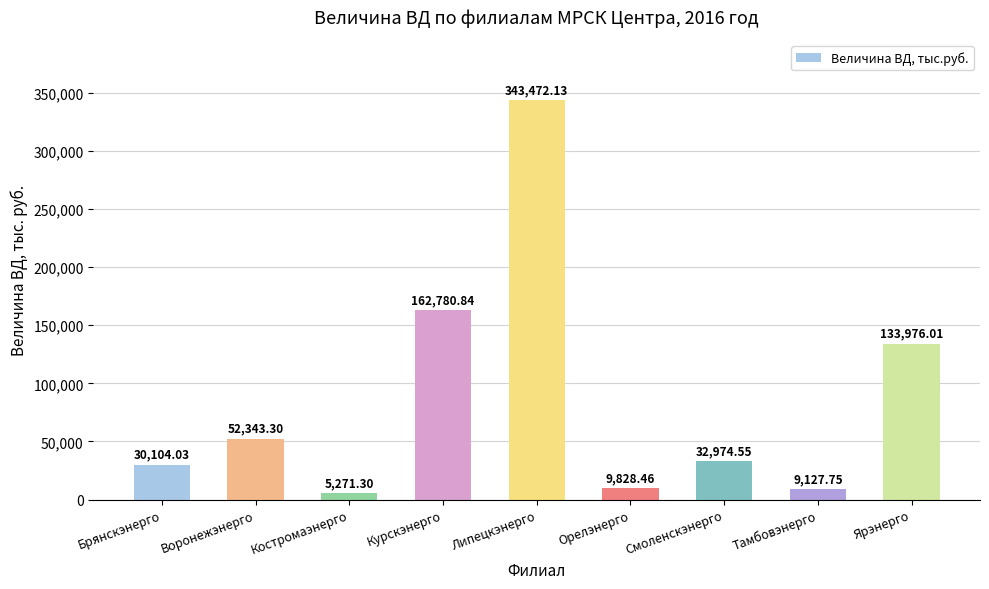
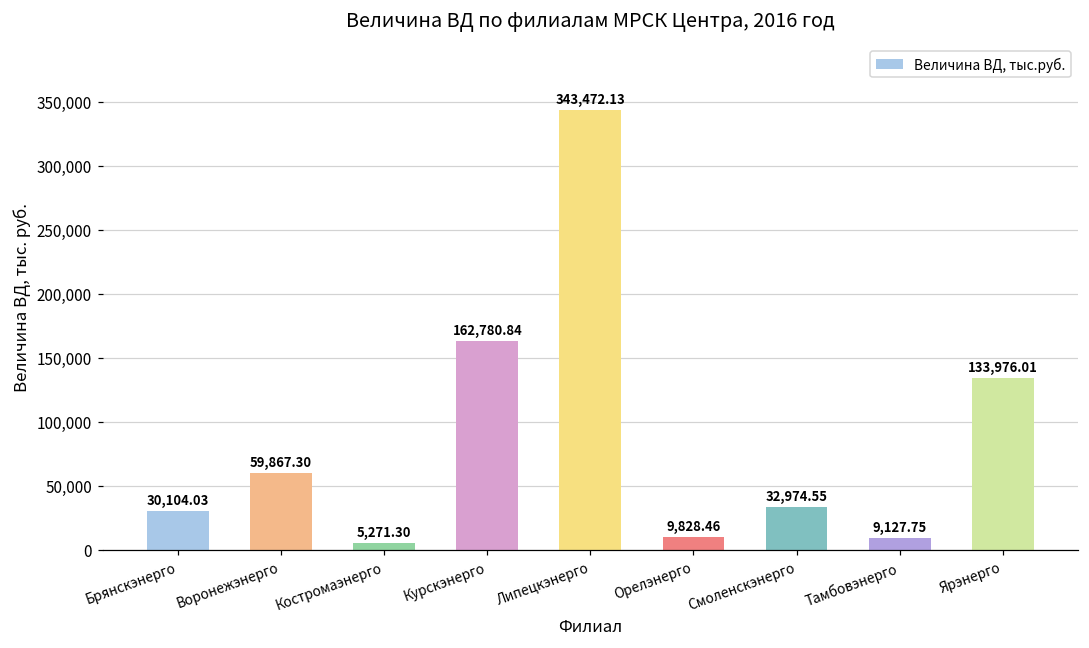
  {
    "Брянскэнерго": "30,104.03",
-   "Воронежэнерго": "52,343.30",
+   "Воронежэнерго": "59,867.30",
    "Костромаэнерго": "5,271.30",
    "Курскэнерго": "162,780.84",
    "Липецкэнерго": "343,472.13",
    "Орелэнерго": "9,828.46",
    "Смоленскэнерго": "32,974.55",
    "Тамбовэнерго": "9,127.75",
    "Ярэнерго": "133,976.01"
  }
